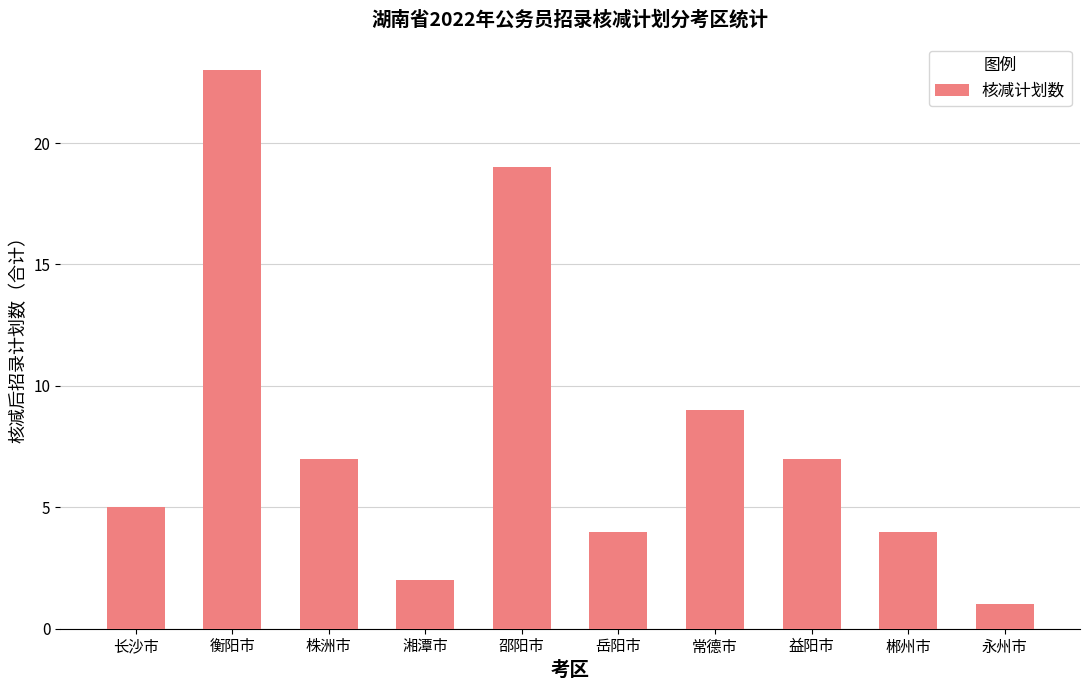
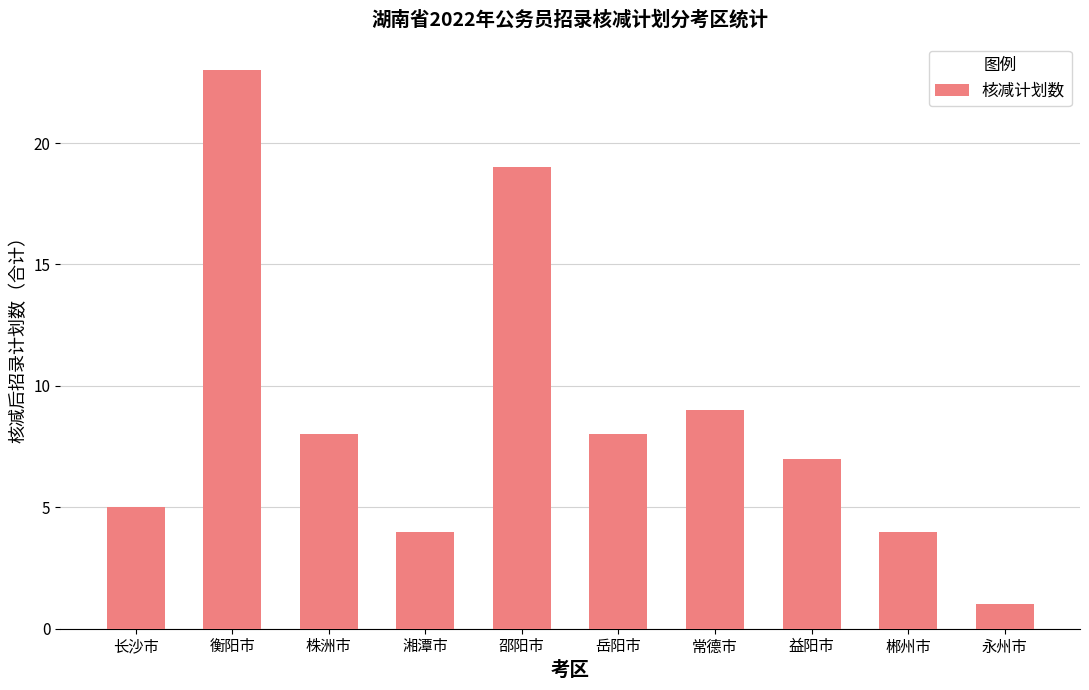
  {
    "长沙市": 5,
    "衡阳市": 23,
-   "株洲市": 7,
-   "湘潭市": 2,
+   "株洲市": 8,
+   "湘潭市": 4,
    "邵阳市": 19,
-   "岳阳市": 4,
+   "岳阳市": 8,
    "常德市": 9,
    "益阳市": 7,
    "郴州市": 4,
    "永州市": 1
  }
